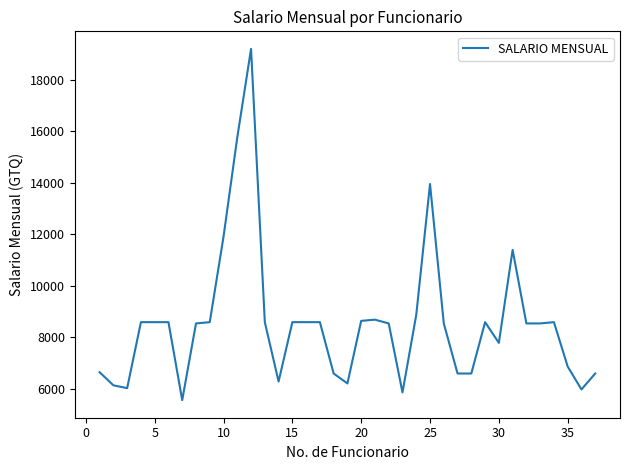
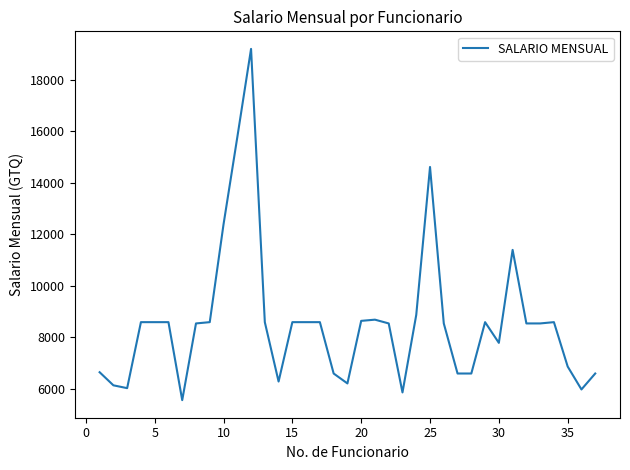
  {
    "5": 8600,
-   "10": 11900,
+   "10": 12400,
    "15": 8600,
    "20": 8600,
-   "25": 14000,
+   "25": 14600,
    "30": 7800,
    "35": 6900
  }
